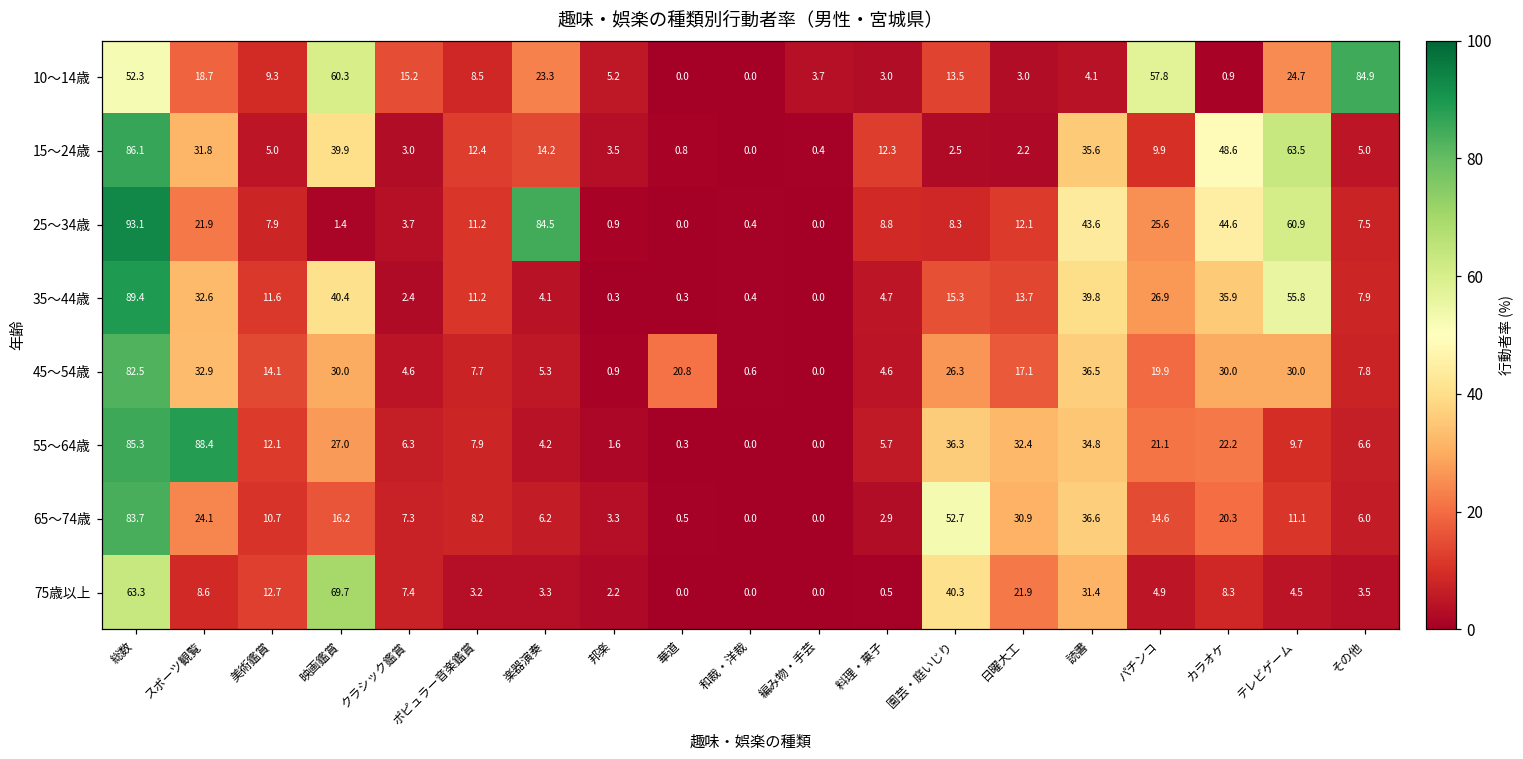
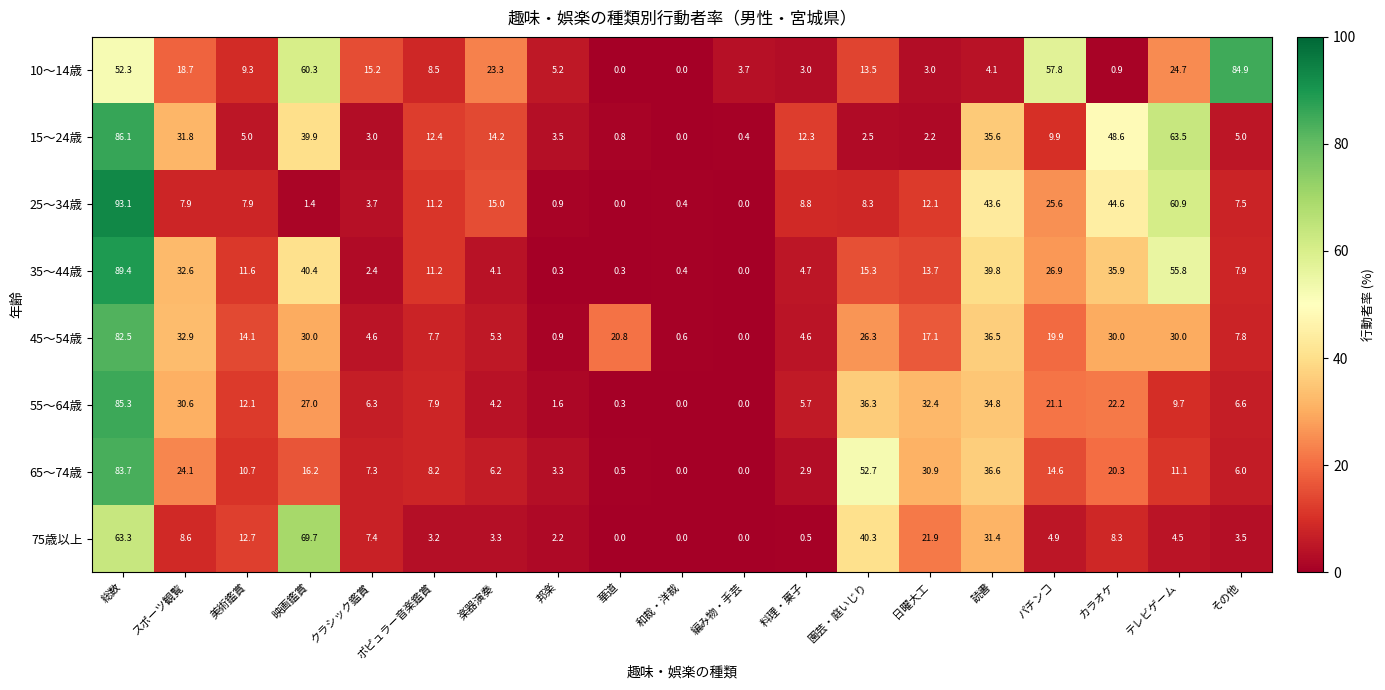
  {
    "10～14歳": {
      "総数": 52.3,
      "スポーツ観覧": 18.7,
      "美術鑑賞": 9.3,
      "映画鑑賞": 60.3,
      "クラシック鑑賞": 15.2,
      "ポピュラー音楽鑑賞": 8.5,
      "楽器演奏": 23.3,
      "邦楽": 5.2,
      "華道": 0.0,
      "和裁・洋裁": 0.0,
      "編み物・手芸": 3.7,
      "料理・菓子": 3.0,
      "園芸・庭いじり": 13.5,
      "日曜大工": 3.0,
      "読書": 4.1,
      "パチンコ": 57.8,
      "カラオケ": 0.9,
      "テレビゲーム": 24.7,
      "その他": 84.9
    },
    "15～24歳": {
      "総数": 86.1,
      "スポーツ観覧": 31.8,
      "美術鑑賞": 5.0,
      "映画鑑賞": 39.9,
      "クラシック鑑賞": 3.0,
      "ポピュラー音楽鑑賞": 12.4,
      "楽器演奏": 14.2,
      "邦楽": 3.5,
      "華道": 0.8,
      "和裁・洋裁": 0.0,
      "編み物・手芸": 0.4,
      "料理・菓子": 12.3,
      "園芸・庭いじり": 2.5,
      "日曜大工": 2.2,
      "読書": 35.6,
      "パチンコ": 9.9,
      "カラオケ": 48.6,
      "テレビゲーム": 63.5,
      "その他": 5.0
    },
    "25～34歳": {
      "総数": 93.1,
-     "スポーツ観覧": 21.9,
+     "スポーツ観覧": 7.9,
      "美術鑑賞": 7.9,
      "映画鑑賞": 1.4,
      "クラシック鑑賞": 3.7,
      "ポピュラー音楽鑑賞": 11.2,
-     "楽器演奏": 84.5,
+     "楽器演奏": 15.0,
      "邦楽": 0.9,
      "華道": 0.0,
      "和裁・洋裁": 0.4,
      "編み物・手芸": 0.0,
      "料理・菓子": 8.8,
      "園芸・庭いじり": 8.3,
      "日曜大工": 12.1,
      "読書": 43.6,
      "パチンコ": 25.6,
      "カラオケ": 44.6,
      "テレビゲーム": 60.9,
      "その他": 7.5
    },
    "35～44歳": {
      "総数": 89.4,
      "スポーツ観覧": 32.6,
      "美術鑑賞": 11.6,
      "映画鑑賞": 40.4,
      "クラシック鑑賞": 2.4,
      "ポピュラー音楽鑑賞": 11.2,
      "楽器演奏": 4.1,
      "邦楽": 0.3,
      "華道": 0.3,
      "和裁・洋裁": 0.4,
      "編み物・手芸": 0.0,
      "料理・菓子": 4.7,
      "園芸・庭いじり": 15.3,
      "日曜大工": 13.7,
      "読書": 39.8,
      "パチンコ": 26.9,
      "カラオケ": 35.9,
      "テレビゲーム": 55.8,
      "その他": 7.9
    },
    "45～54歳": {
      "総数": 82.5,
      "スポーツ観覧": 32.9,
      "美術鑑賞": 14.1,
      "映画鑑賞": 30.0,
      "クラシック鑑賞": 4.6,
      "ポピュラー音楽鑑賞": 7.7,
      "楽器演奏": 5.3,
      "邦楽": 0.9,
      "華道": 20.8,
      "和裁・洋裁": 0.6,
      "編み物・手芸": 0.0,
      "料理・菓子": 4.6,
      "園芸・庭いじり": 26.3,
      "日曜大工": 17.1,
      "読書": 36.5,
      "パチンコ": 19.9,
      "カラオケ": 30.0,
      "テレビゲーム": 30.0,
      "その他": 7.8
    },
    "55～64歳": {
      "総数": 85.3,
-     "スポーツ観覧": 88.4,
+     "スポーツ観覧": 30.6,
      "美術鑑賞": 12.1,
      "映画鑑賞": 27.0,
      "クラシック鑑賞": 6.3,
      "ポピュラー音楽鑑賞": 7.9,
      "楽器演奏": 4.2,
      "邦楽": 1.6,
      "華道": 0.3,
      "和裁・洋裁": 0.0,
      "編み物・手芸": 0.0,
      "料理・菓子": 5.7,
      "園芸・庭いじり": 36.3,
      "日曜大工": 32.4,
      "読書": 34.8,
      "パチンコ": 21.1,
      "カラオケ": 22.2,
      "テレビゲーム": 9.7,
      "その他": 6.6
    },
    "65～74歳": {
      "総数": 83.7,
      "スポーツ観覧": 24.1,
      "美術鑑賞": 10.7,
      "映画鑑賞": 16.2,
      "クラシック鑑賞": 7.3,
      "ポピュラー音楽鑑賞": 8.2,
      "楽器演奏": 6.2,
      "邦楽": 3.3,
      "華道": 0.5,
      "和裁・洋裁": 0.0,
      "編み物・手芸": 0.0,
      "料理・菓子": 2.9,
      "園芸・庭いじり": 52.7,
      "日曜大工": 30.9,
      "読書": 36.6,
      "パチンコ": 14.6,
      "カラオケ": 20.3,
      "テレビゲーム": 11.1,
      "その他": 6.0
    },
    "75歳以上": {
      "総数": 63.3,
      "スポーツ観覧": 8.6,
      "美術鑑賞": 12.7,
      "映画鑑賞": 69.7,
      "クラシック鑑賞": 7.4,
      "ポピュラー音楽鑑賞": 3.2,
      "楽器演奏": 3.3,
      "邦楽": 2.2,
      "華道": 0.0,
      "和裁・洋裁": 0.0,
      "編み物・手芸": 0.0,
      "料理・菓子": 0.5,
      "園芸・庭いじり": 40.3,
      "日曜大工": 21.9,
      "読書": 31.4,
      "パチンコ": 4.9,
      "カラオケ": 8.3,
      "テレビゲーム": 4.5,
      "その他": 3.5
    }
  }
